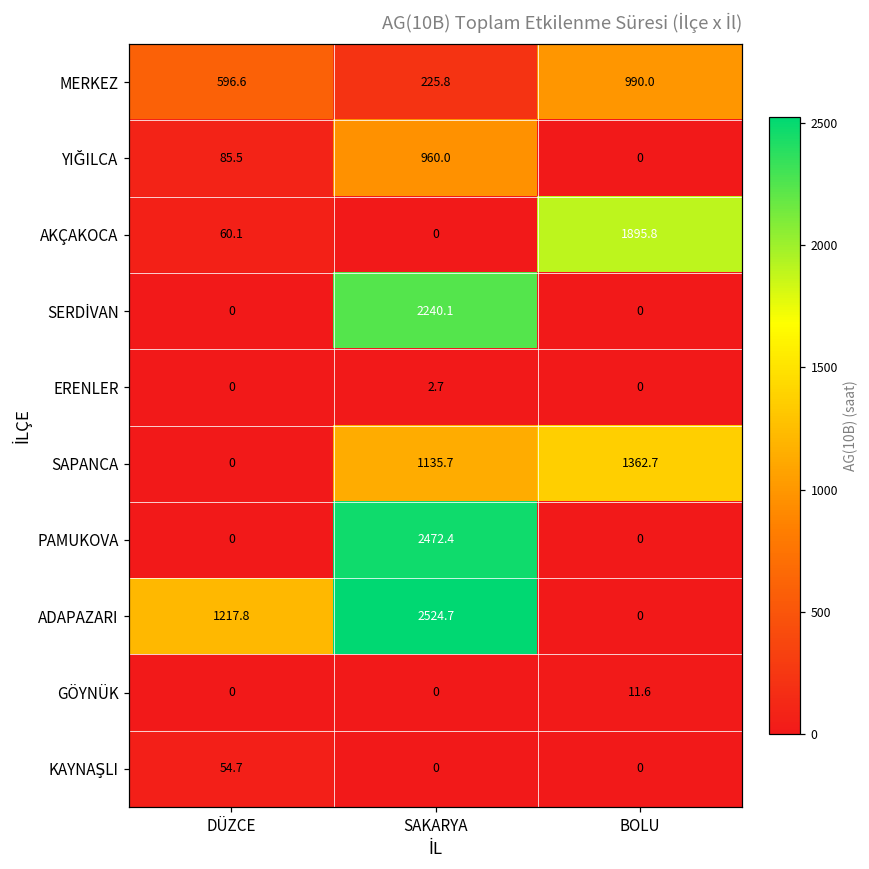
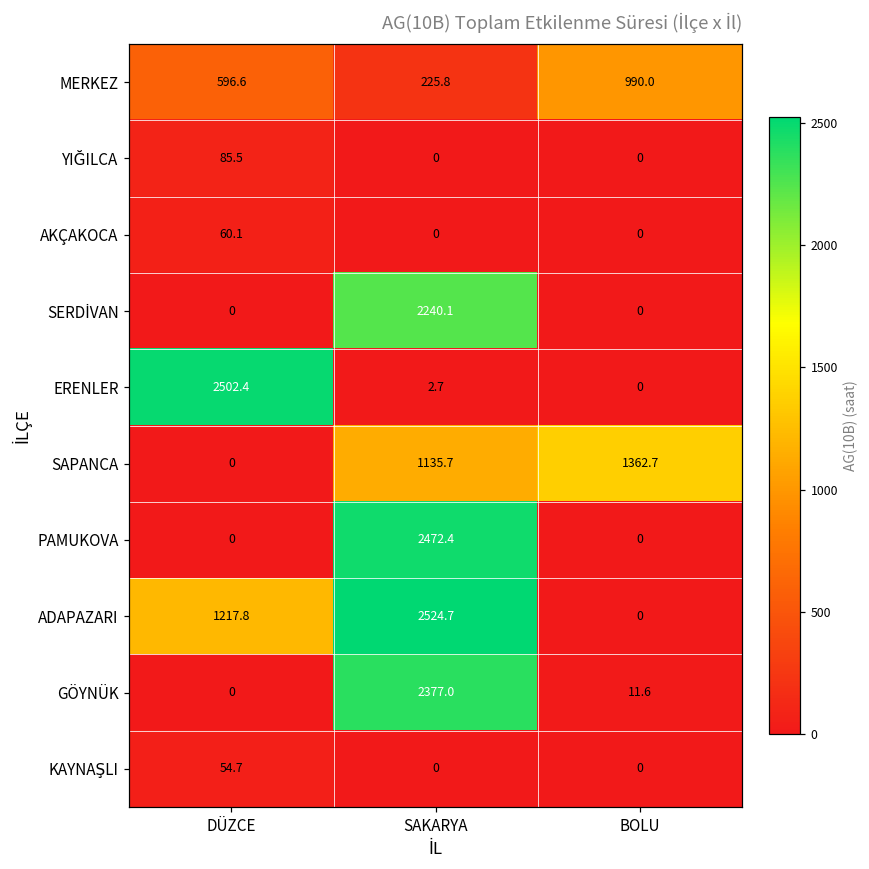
  {
    "MERKEZ": {
      "DÜZCE": 596.6,
      "SAKARYA": 225.8,
      "BOLU": 990.0
    },
    "YIĞILCA": {
      "DÜZCE": 85.5,
-     "SAKARYA": 960.0,
+     "SAKARYA": 0,
      "BOLU": 0
    },
    "AKÇAKOCA": {
      "DÜZCE": 60.1,
      "SAKARYA": 0,
-     "BOLU": 1895.8
+     "BOLU": 0
    },
    "SERDİVAN": {
      "DÜZCE": 0,
      "SAKARYA": 2240.1,
      "BOLU": 0
    },
    "ERENLER": {
-     "DÜZCE": 0,
+     "DÜZCE": 2502.4,
      "SAKARYA": 2.7,
      "BOLU": 0
    },
    "SAPANCA": {
      "DÜZCE": 0,
      "SAKARYA": 1135.7,
      "BOLU": 1362.7
    },
    "PAMUKOVA": {
      "DÜZCE": 0,
      "SAKARYA": 2472.4,
      "BOLU": 0
    },
    "ADAPAZARI": {
      "DÜZCE": 1217.8,
      "SAKARYA": 2524.7,
      "BOLU": 0
    },
    "GÖYNÜK": {
      "DÜZCE": 0,
-     "SAKARYA": 0,
+     "SAKARYA": 2377.0,
      "BOLU": 11.6
    },
    "KAYNAŞLI": {
      "DÜZCE": 54.7,
      "SAKARYA": 0,
      "BOLU": 0
    }
  }
